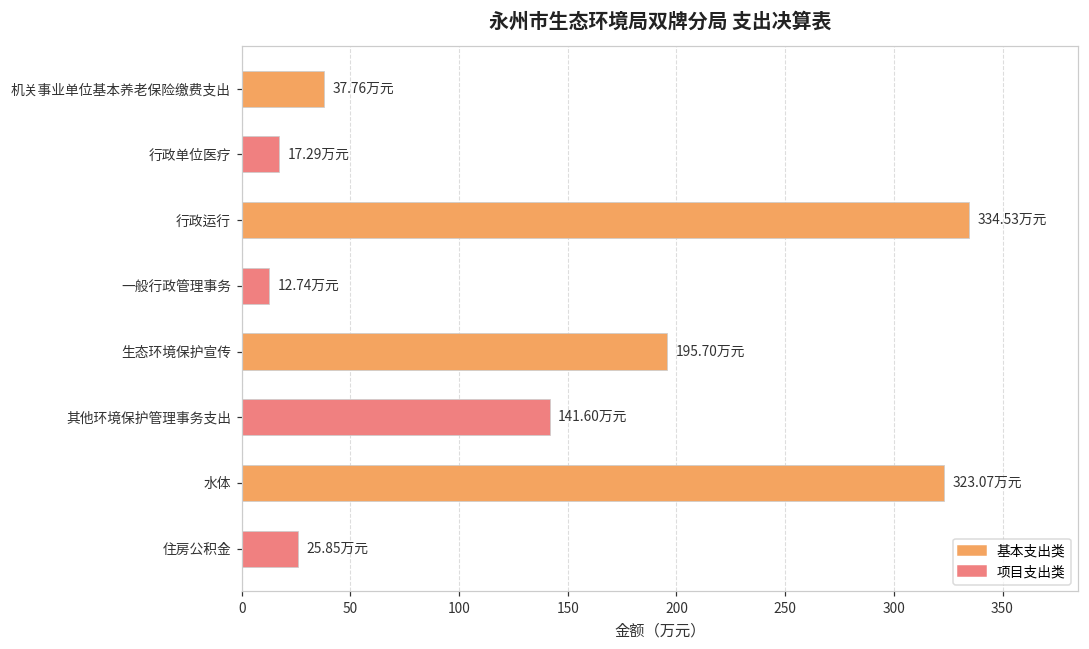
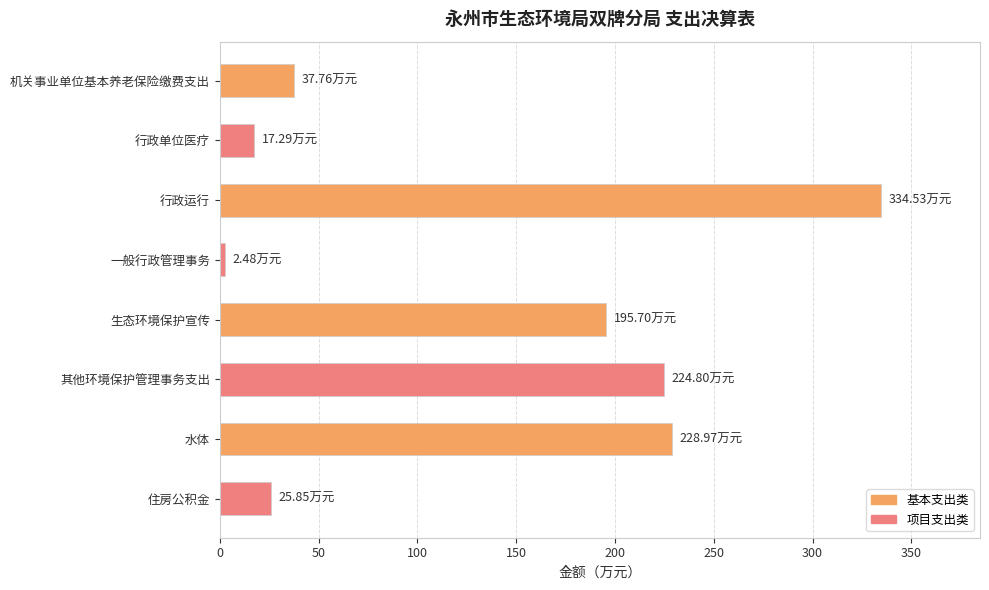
  {
    "机关事业单位基本养老保险缴费支出": 37.76,
    "行政单位医疗": 17.29,
    "行政运行": 334.53,
-   "一般行政管理事务": 12.74,
+   "一般行政管理事务": 2.48,
    "生态环境保护宣传": 195.70,
-   "其他环境保护管理事务支出": 141.60,
-   "水体": 323.07,
+   "其他环境保护管理事务支出": 224.80,
+   "水体": 228.97,
    "住房公积金": 25.85
  }
